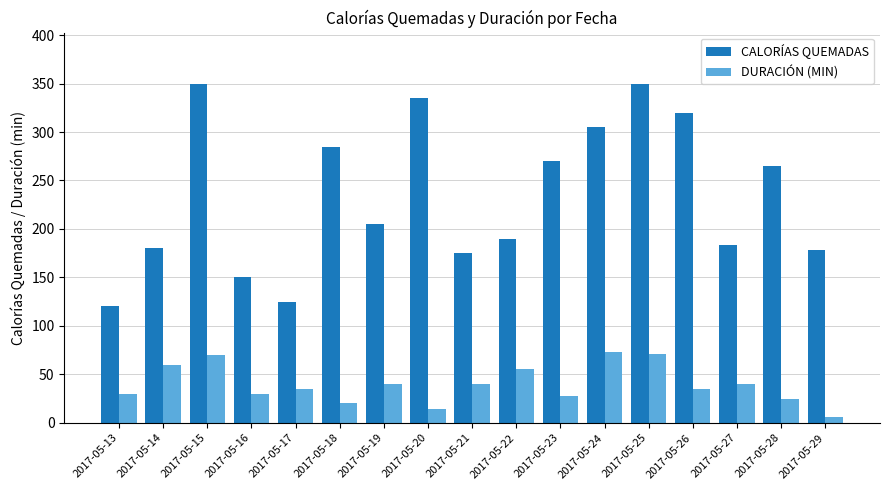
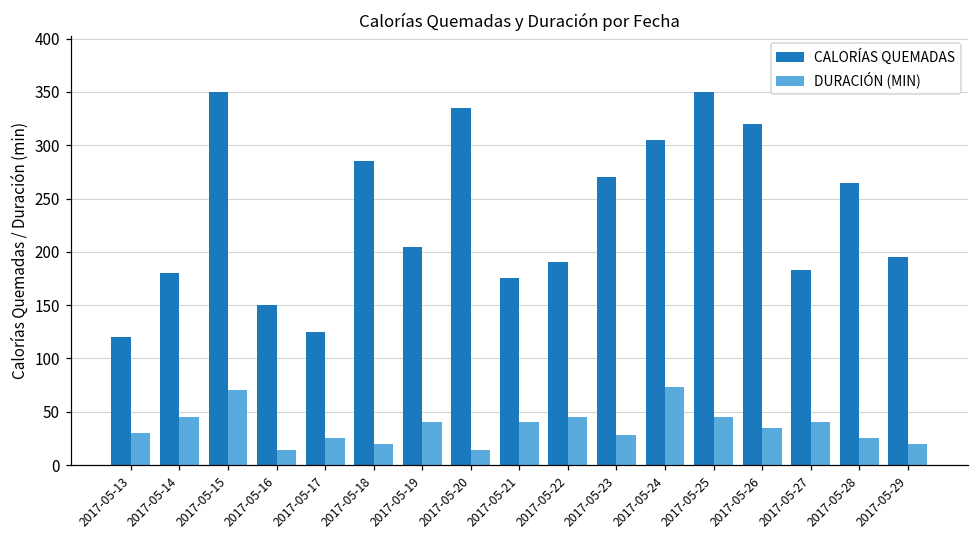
  {
    "CALORÍAS QUEMADAS": {
      "2017-05-13": 120,
      "2017-05-14": 180,
      "2017-05-15": 350,
      "2017-05-16": 150,
      "2017-05-17": 130,
      "2017-05-18": 290,
      "2017-05-19": 210,
      "2017-05-20": 340,
      "2017-05-21": 180,
      "2017-05-22": 190,
      "2017-05-23": 270,
      "2017-05-24": 310,
      "2017-05-25": 350,
      "2017-05-26": 320,
      "2017-05-27": 180,
      "2017-05-28": 270,
-     "2017-05-29": 180
+     "2017-05-29": 200
    },
    "DURACIÓN (MIN)": {
      "2017-05-13": 30,
-     "2017-05-14": 60,
+     "2017-05-14": 50,
      "2017-05-15": 70,
-     "2017-05-16": 30,
-     "2017-05-17": 40,
+     "2017-05-16": 10,
+     "2017-05-17": 30,
      "2017-05-18": 20,
      "2017-05-19": 40,
      "2017-05-20": 10,
      "2017-05-21": 40,
-     "2017-05-22": 60,
+     "2017-05-22": 50,
      "2017-05-23": 30,
      "2017-05-24": 70,
-     "2017-05-25": 70,
+     "2017-05-25": 50,
      "2017-05-26": 40,
      "2017-05-27": 40,
      "2017-05-28": 30,
-     "2017-05-29": 10
+     "2017-05-29": 20
    }
  }
